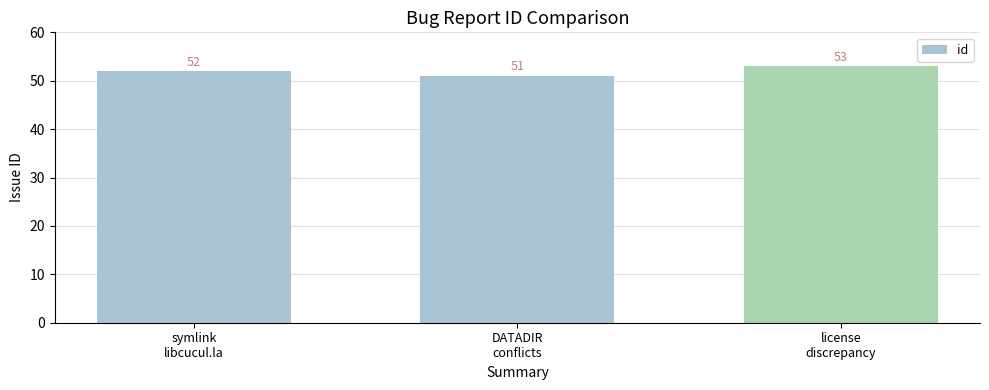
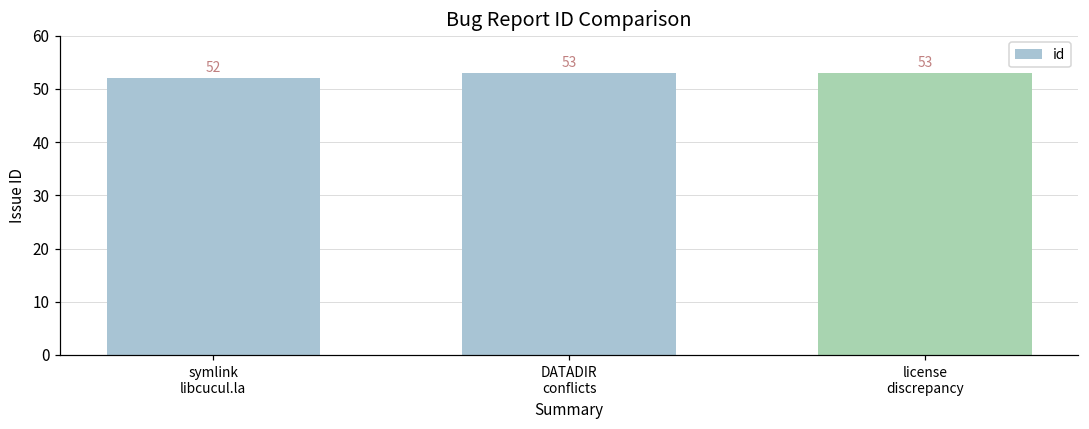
  {
    "symlink libcucul.la": 52,
-   "DATADIR conflicts": 51,
+   "DATADIR conflicts": 53,
    "license discrepancy": 53
  }
